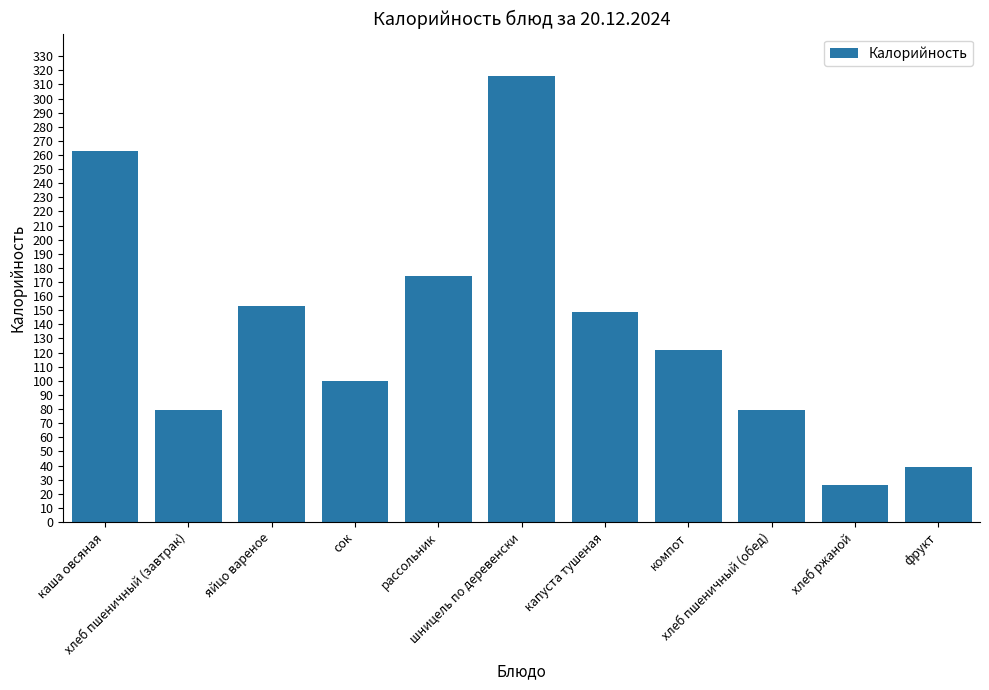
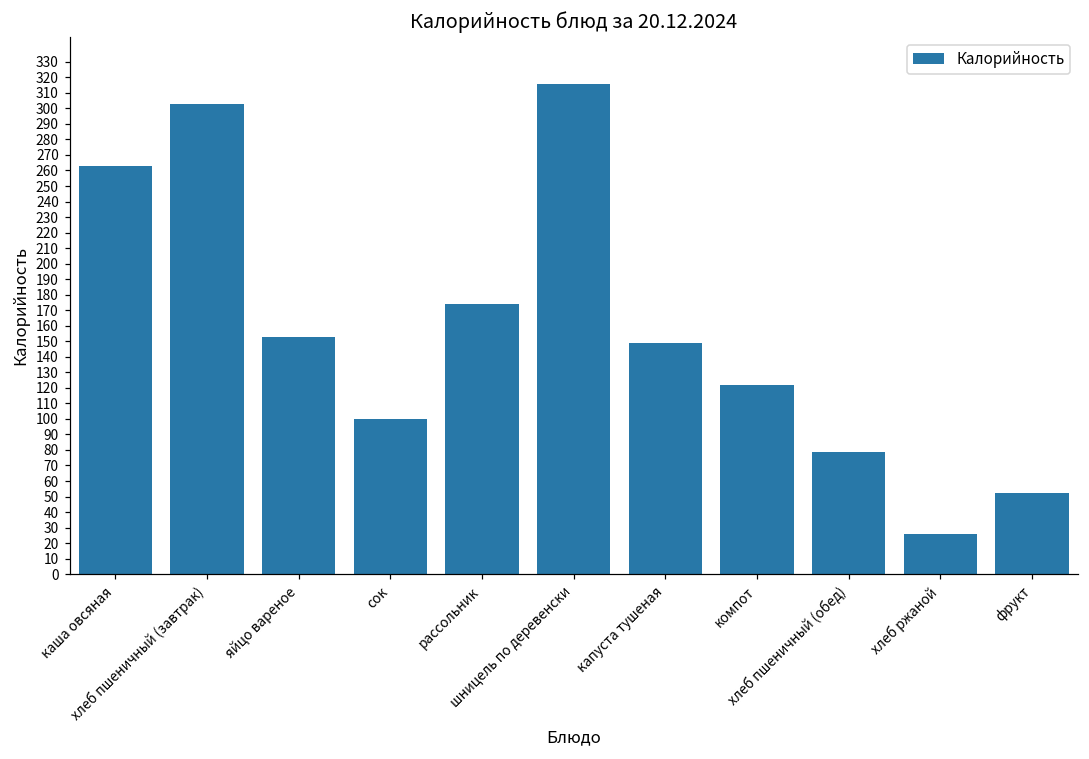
  {
    "каша овсяная": 263,
-   "хлеб пшеничный (завтрак)": 79,
+   "хлеб пшеничный (завтрак)": 303,
    "яйцо вареное": 153,
    "сок": 100,
    "рассольник": 174,
    "шницель по деревенски": 316,
    "капуста тушеная": 149,
    "компот": 122,
    "хлеб пшеничный (обед)": 79,
    "хлеб ржаной": 26,
-   "фрукт": 39
+   "фрукт": 52
  }
